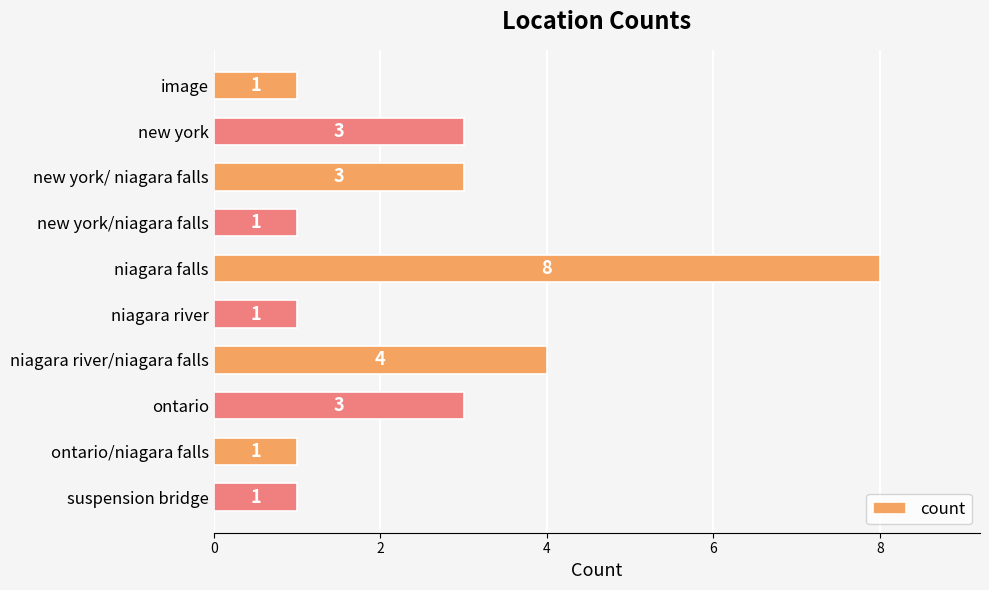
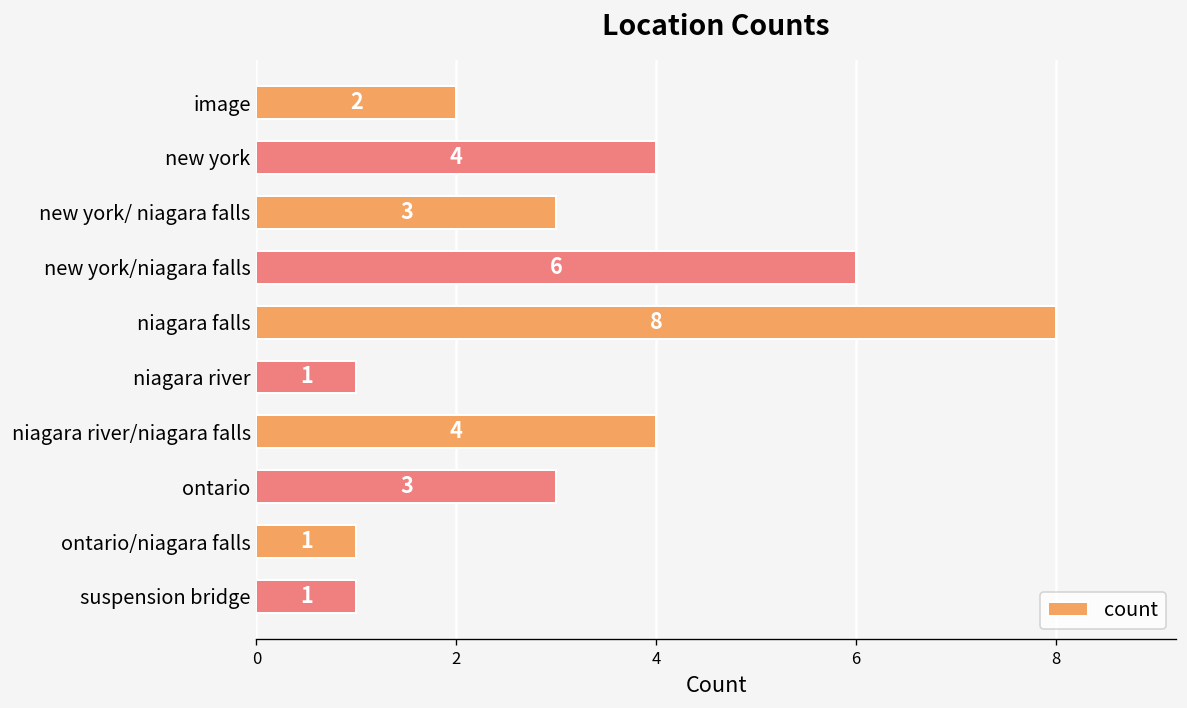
  {
-   "image": 1,
-   "new york": 3,
+   "image": 2,
+   "new york": 4,
    "new york/ niagara falls": 3,
-   "new york/niagara falls": 1,
+   "new york/niagara falls": 6,
    "niagara falls": 8,
    "niagara river": 1,
    "niagara river/niagara falls": 4,
    "ontario": 3,
    "ontario/niagara falls": 1,
    "suspension bridge": 1
  }
